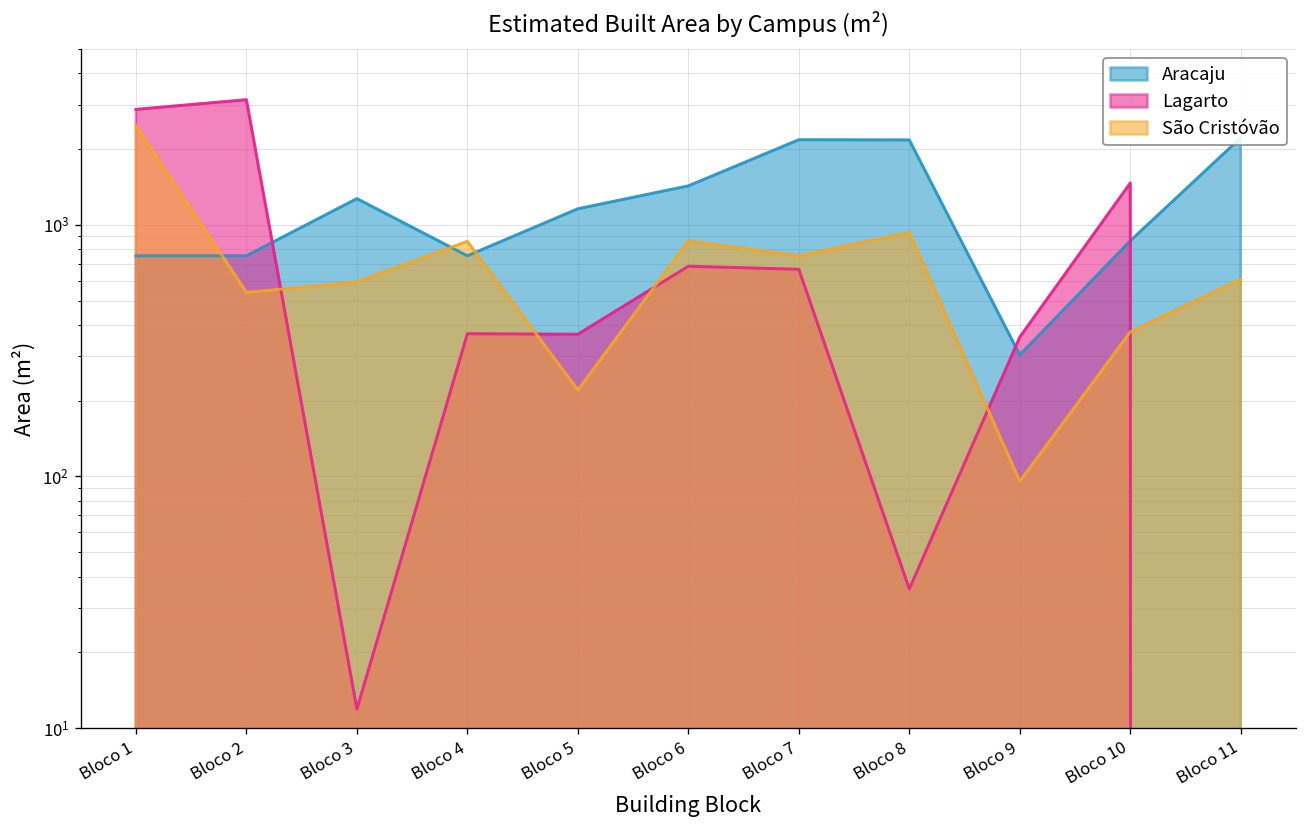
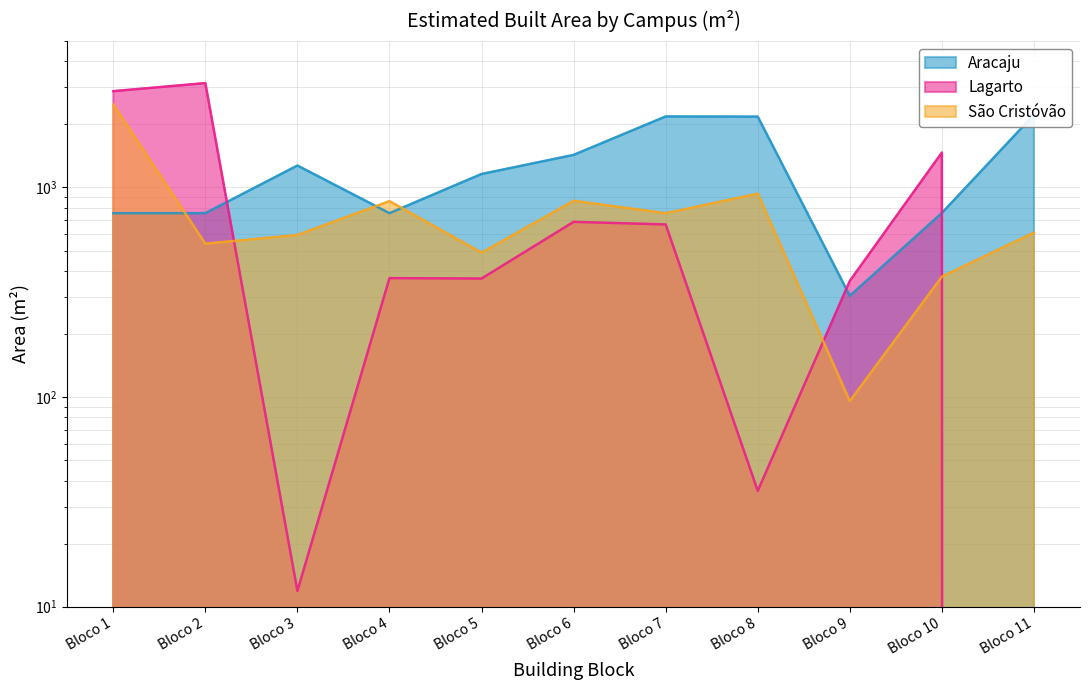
  {
    "Aracaju": {
      "Bloco 1": 750,
      "Bloco 2": 750,
      "Bloco 3": 1300,
      "Bloco 4": 750,
      "Bloco 5": 1200,
      "Bloco 6": 1400,
      "Bloco 7": 2200,
      "Bloco 8": 2200,
      "Bloco 9": 300,
-     "Bloco 10": 860
+     "Bloco 10": 760
    },
    "Lagarto": {
      "Bloco 1": 2900,
      "Bloco 2": 3100,
      "Bloco 3": 12,
      "Bloco 4": 370,
      "Bloco 5": 370,
      "Bloco 6": 690,
      "Bloco 7": 670,
      "Bloco 8": 36,
      "Bloco 9": 360,
      "Bloco 10": 1500
    },
    "São Cristóvão": {
      "Bloco 1": 2500,
      "Bloco 2": 540,
      "Bloco 3": 590,
      "Bloco 4": 860,
-     "Bloco 5": 220,
+     "Bloco 5": 490,
      "Bloco 6": 860,
      "Bloco 7": 750,
      "Bloco 8": 900,
      "Bloco 9": 100,
      "Bloco 10": 380,
      "Bloco 11": 610
    }
  }
